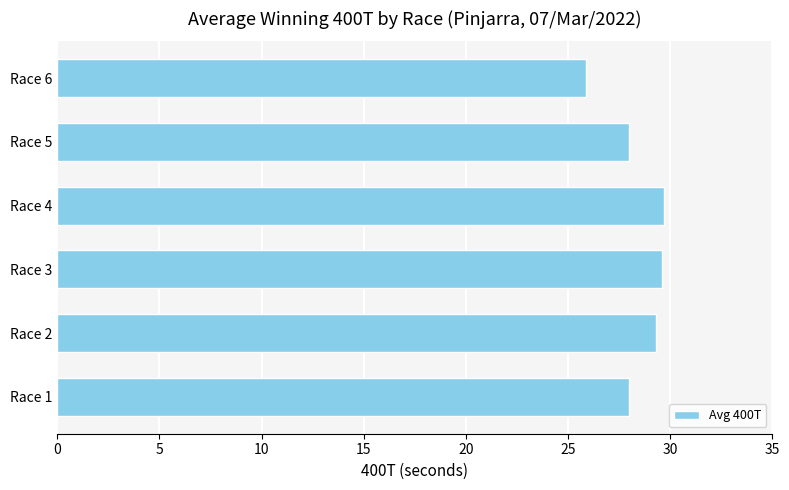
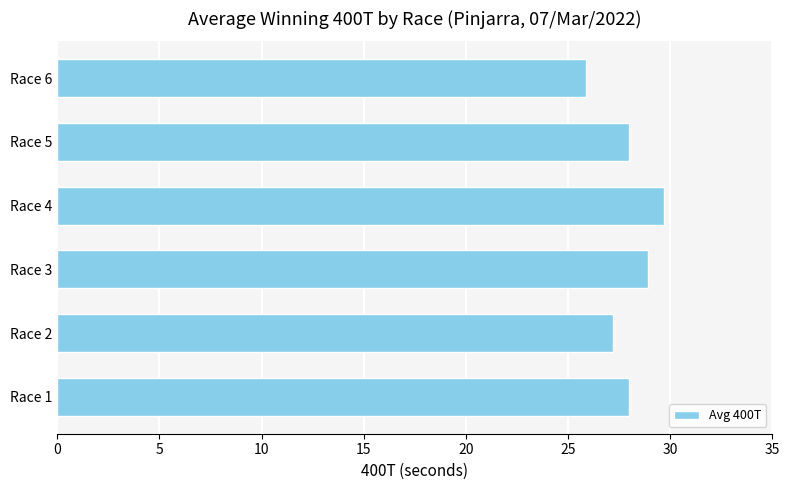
  {
    "Race 6": 25.9,
    "Race 5": 28.0,
    "Race 4": 29.7,
-   "Race 3": 29.6,
-   "Race 2": 29.3,
+   "Race 3": 28.9,
+   "Race 2": 27.2,
    "Race 1": 28.0
  }
